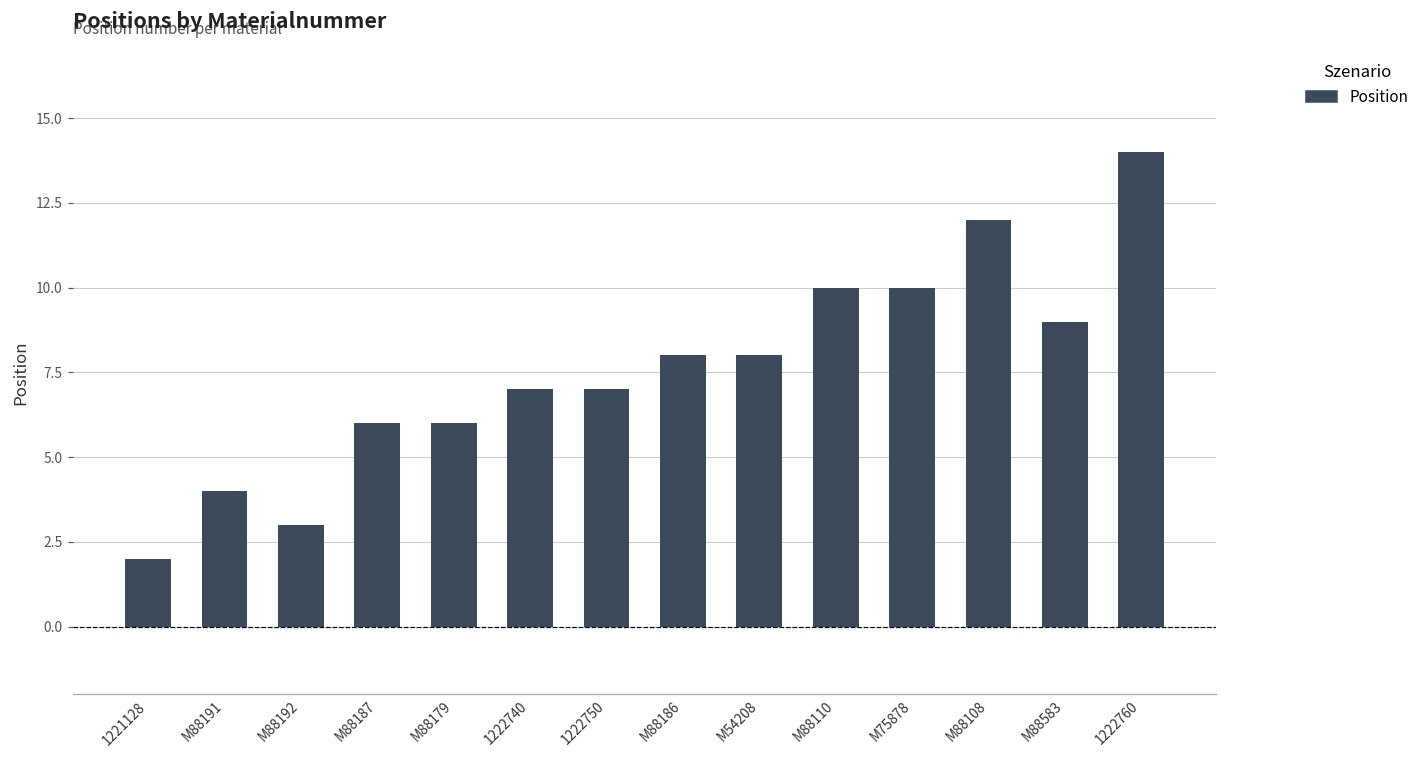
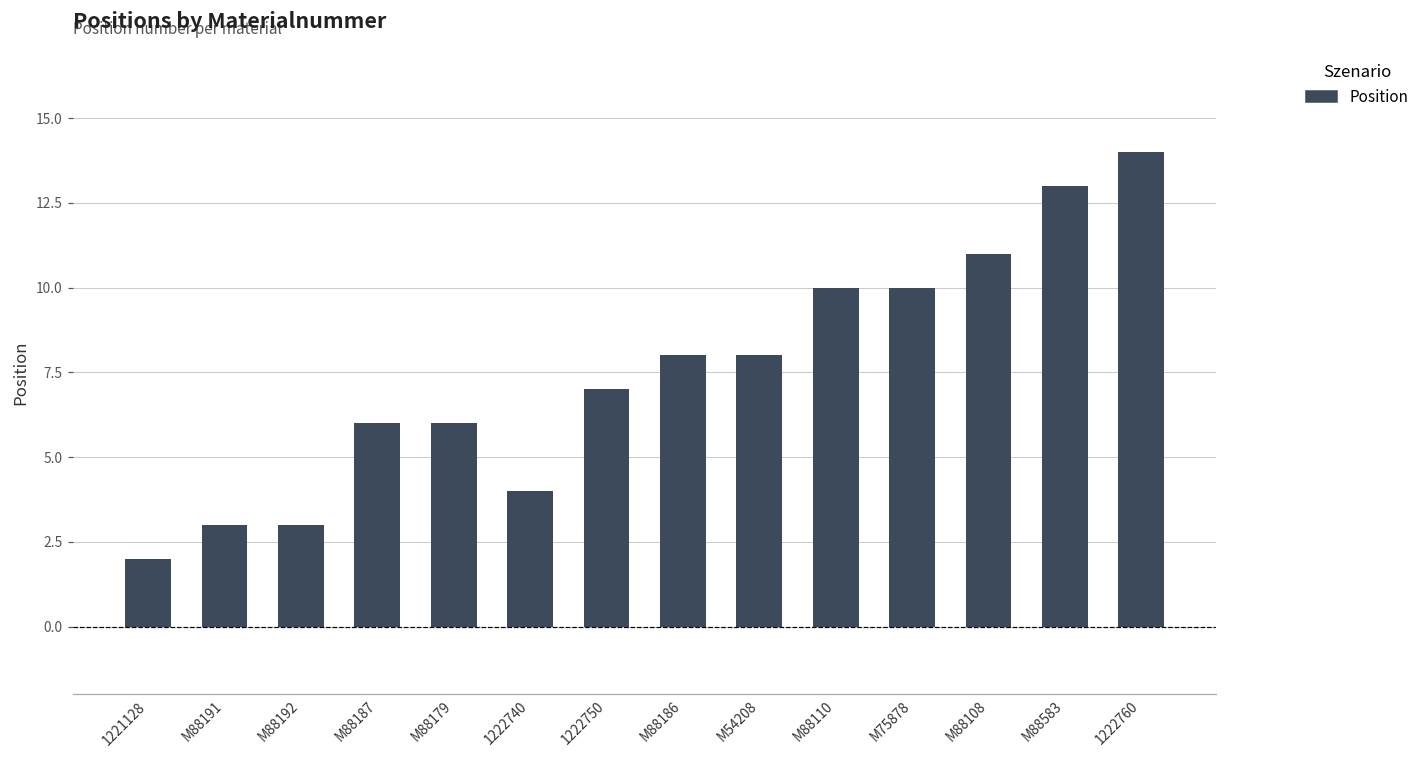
  {
    "1221128": 2,
-   "M88191": 4,
+   "M88191": 3,
    "M88192": 3,
    "M88187": 6,
    "M88179": 6,
-   "1222740": 7,
+   "1222740": 4,
    "1222750": 7,
    "M88186": 8,
    "M54208": 8,
    "M88110": 10,
    "M75878": 10,
-   "M88108": 12,
-   "M88583": 9,
+   "M88108": 11,
+   "M88583": 13,
    "1222760": 14
  }
